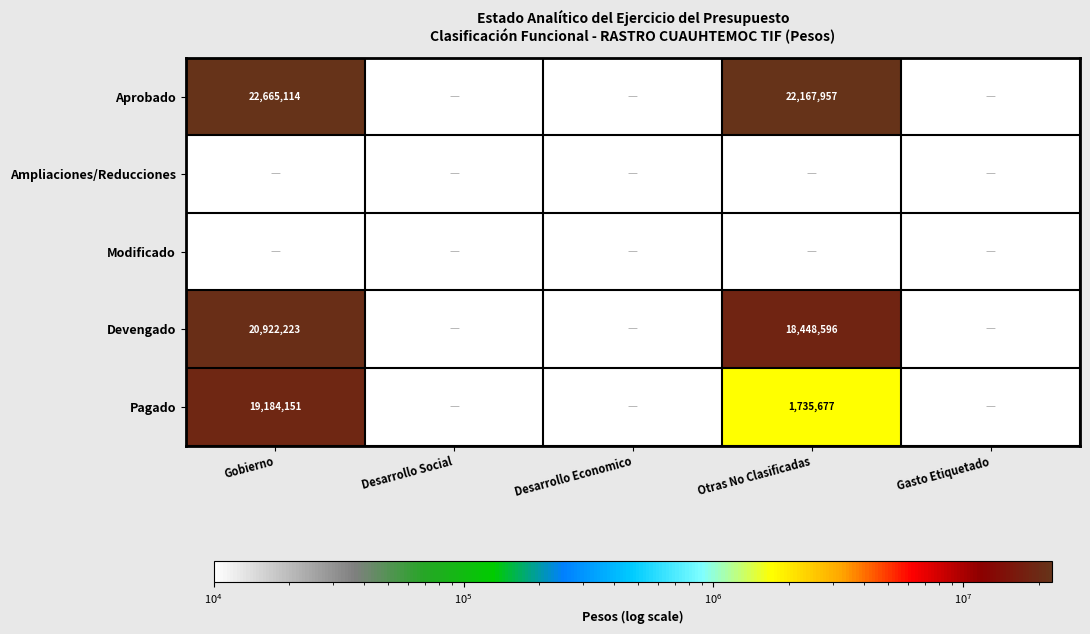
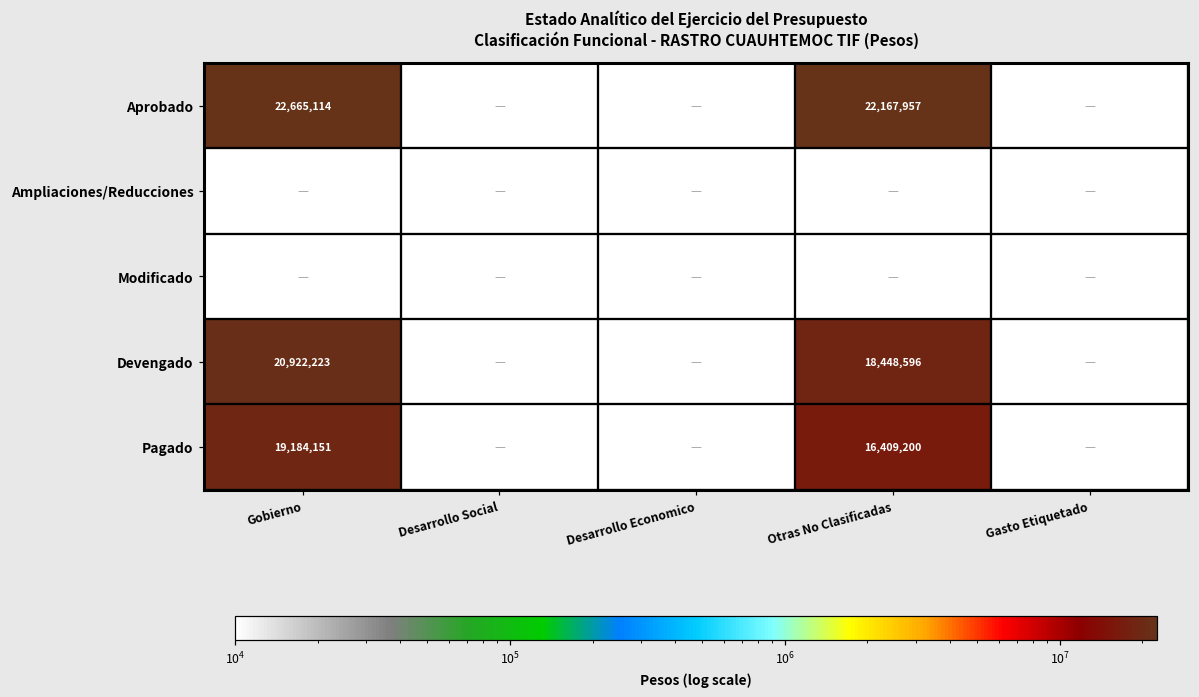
  {
    "Aprobado": {
      "Gobierno": "22,665,114",
      "Otras No Clasificadas": "22,167,957"
    },
    "Devengado": {
      "Gobierno": "20,922,223",
      "Otras No Clasificadas": "18,448,596"
    },
    "Pagado": {
      "Gobierno": "19,184,151",
-     "Otras No Clasificadas": "1,735,677"
+     "Otras No Clasificadas": "16,409,200"
    }
  }
